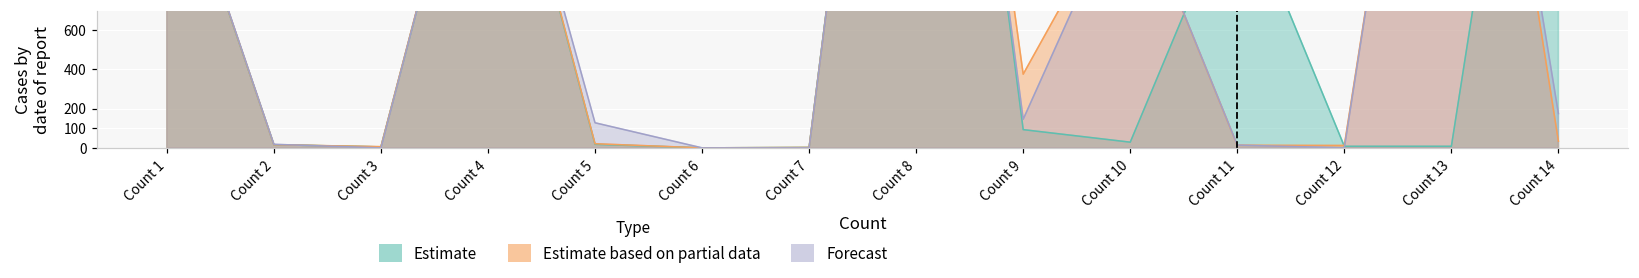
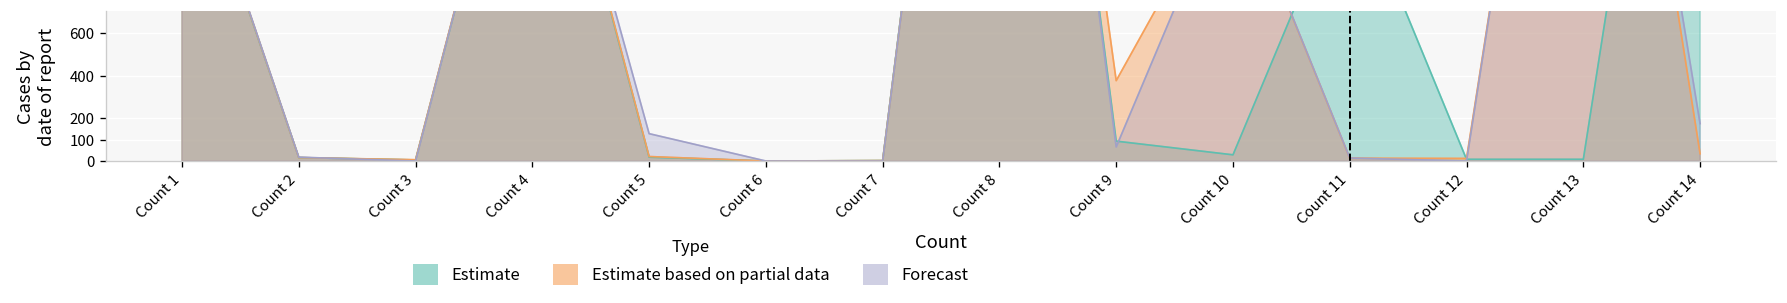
  {
    "Estimate": {
      "Count 9": 90,
      "Count 10": 30,
      "Count 13": 10
    },
    "Estimate based on partial data": {
      "Count 9": 380,
      "Count 14": 30
    },
    "Forecast": {
      "Count 5": 130,
-     "Count 9": 150,
+     "Count 9": 70,
      "Count 14": 180
    }
  }
